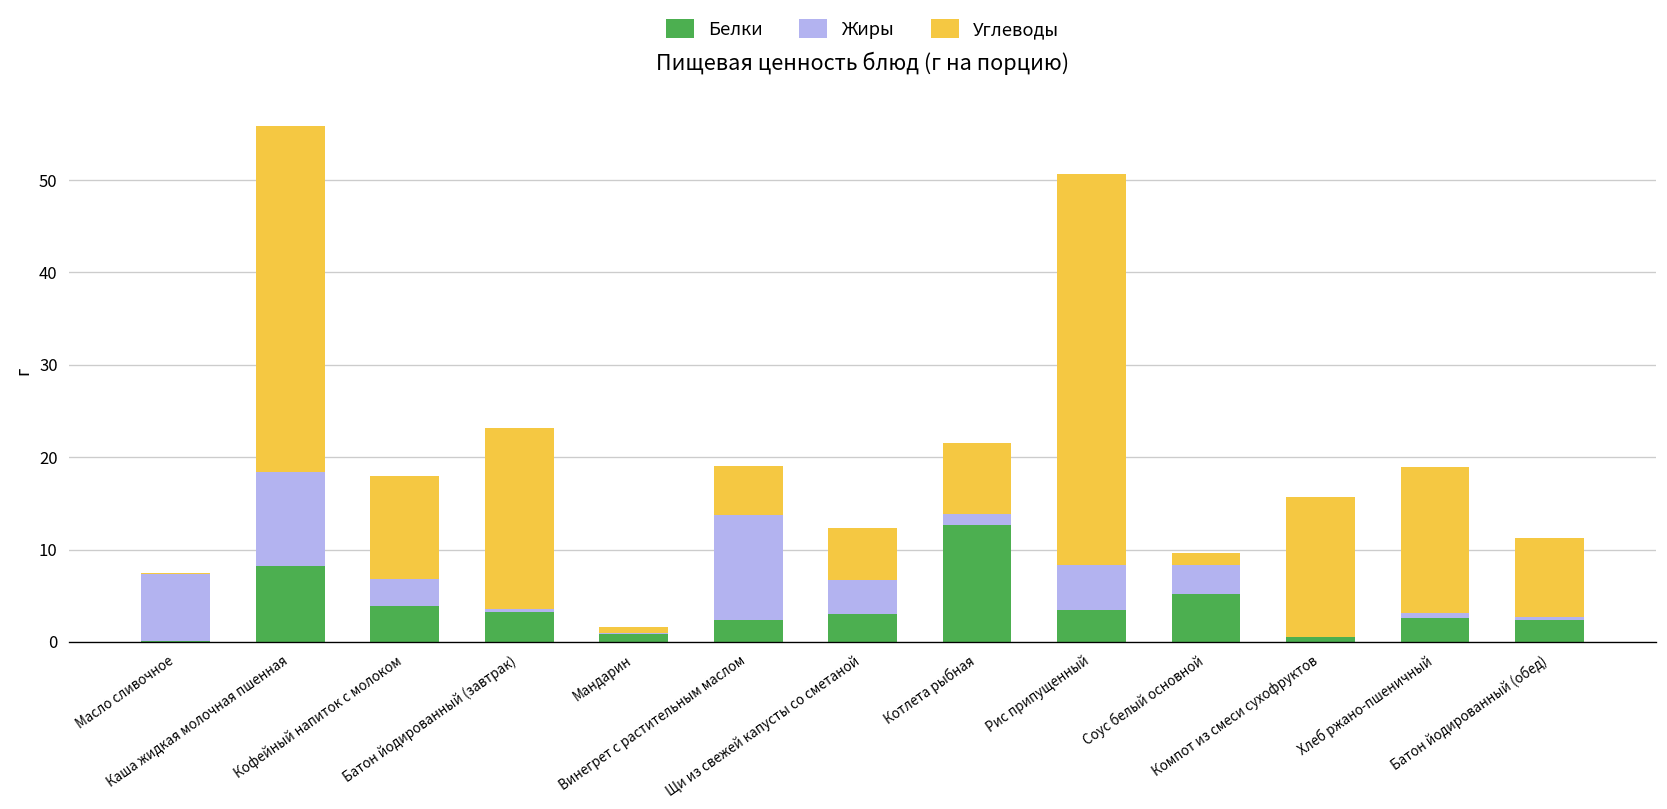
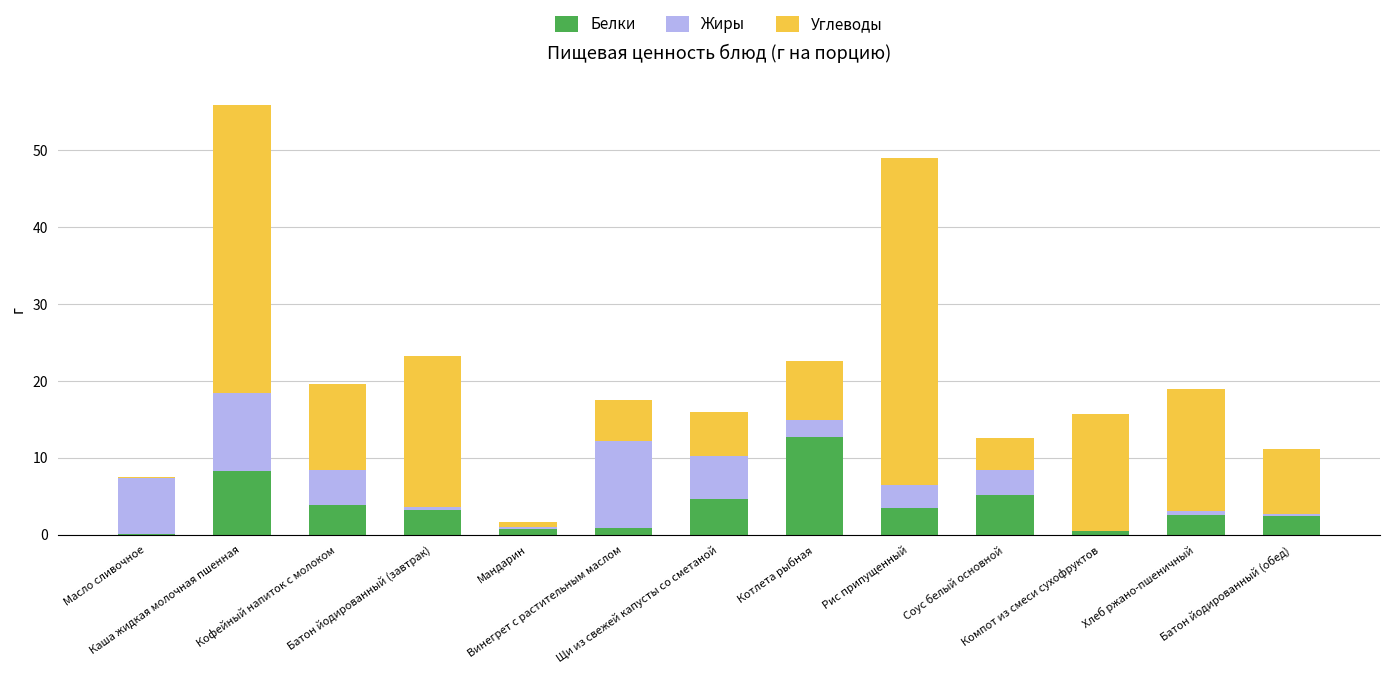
  {
    "Белки": {
      "Каша жидкая молочная пшенная": 8,
      "Кофейный напиток с молоком": 4,
      "Батон йодированный (завтрак)": 3,
      "Мандарин": 1,
-     "Винегрет с растительным маслом": 2,
-     "Щи из свежей капусты со сметаной": 3,
+     "Винегрет с растительным маслом": 1,
+     "Щи из свежей капусты со сметаной": 5,
      "Котлета рыбная": 13,
      "Рис припущенный": 4,
      "Соус белый основной": 5,
      "Компот из смеси сухофруктов": 1,
      "Хлеб ржано-пшеничный": 3,
      "Батон йодированный (обед)": 2
    },
    "Жиры": {
      "Масло сливочное": 7,
      "Каша жидкая молочная пшенная": 10,
-     "Кофейный напиток с молоком": 3,
+     "Кофейный напиток с молоком": 5,
      "Батон йодированный (завтрак)": 0,
      "Винегрет с растительным маслом": 11,
-     "Щи из свежей капусты со сметаной": 4,
-     "Котлета рыбная": 1,
-     "Рис припущенный": 5,
+     "Щи из свежей капусты со сметаной": 6,
+     "Котлета рыбная": 2,
+     "Рис припущенный": 3,
      "Соус белый основной": 3,
      "Компот из смеси сухофруктов": 0,
      "Хлеб ржано-пшеничный": 1
    },
    "Углеводы": {
      "Каша жидкая молочная пшенная": 38,
      "Кофейный напиток с молоком": 11,
      "Батон йодированный (завтрак)": 20,
      "Мандарин": 1,
      "Винегрет с растительным маслом": 5,
      "Щи из свежей капусты со сметаной": 6,
      "Котлета рыбная": 8,
      "Рис припущенный": 42,
-     "Соус белый основной": 1,
+     "Соус белый основной": 4,
      "Компот из смеси сухофруктов": 15,
      "Хлеб ржано-пшеничный": 16,
      "Батон йодированный (обед)": 9
    }
  }
